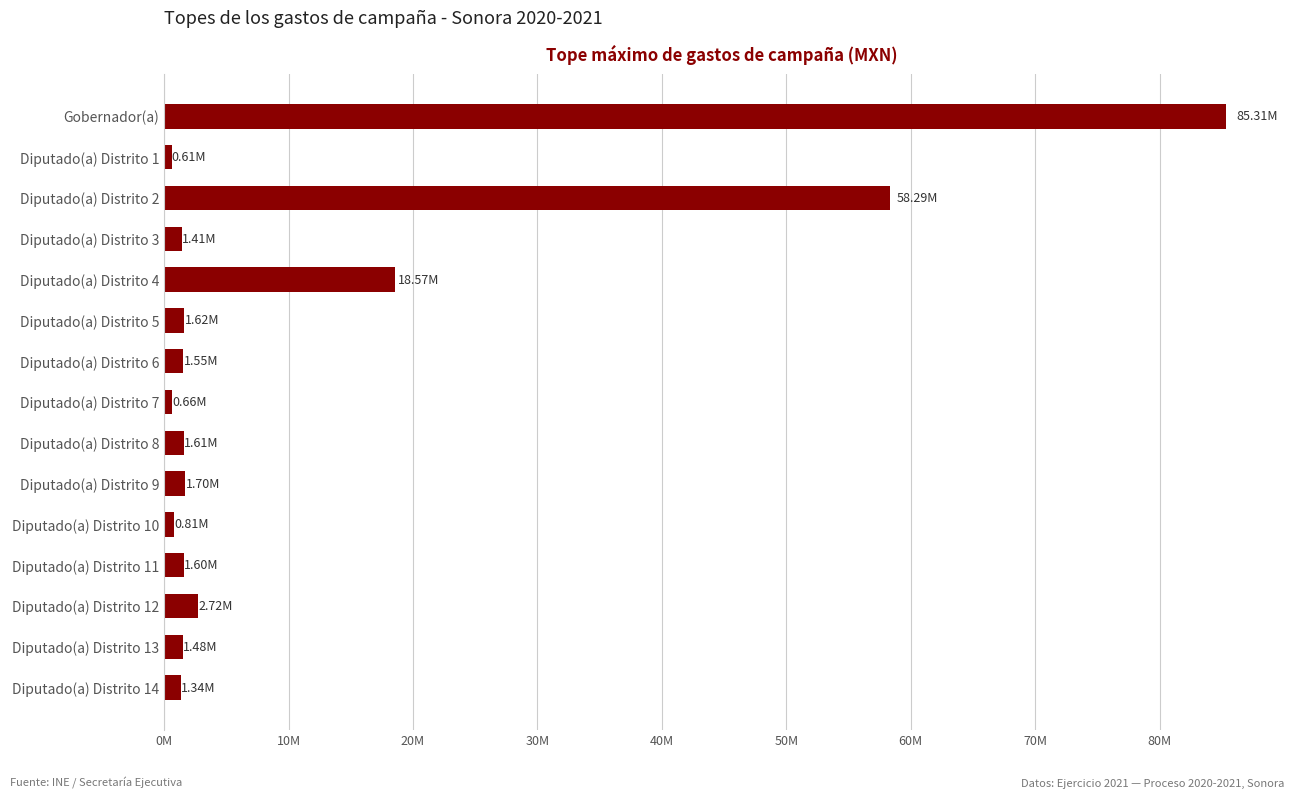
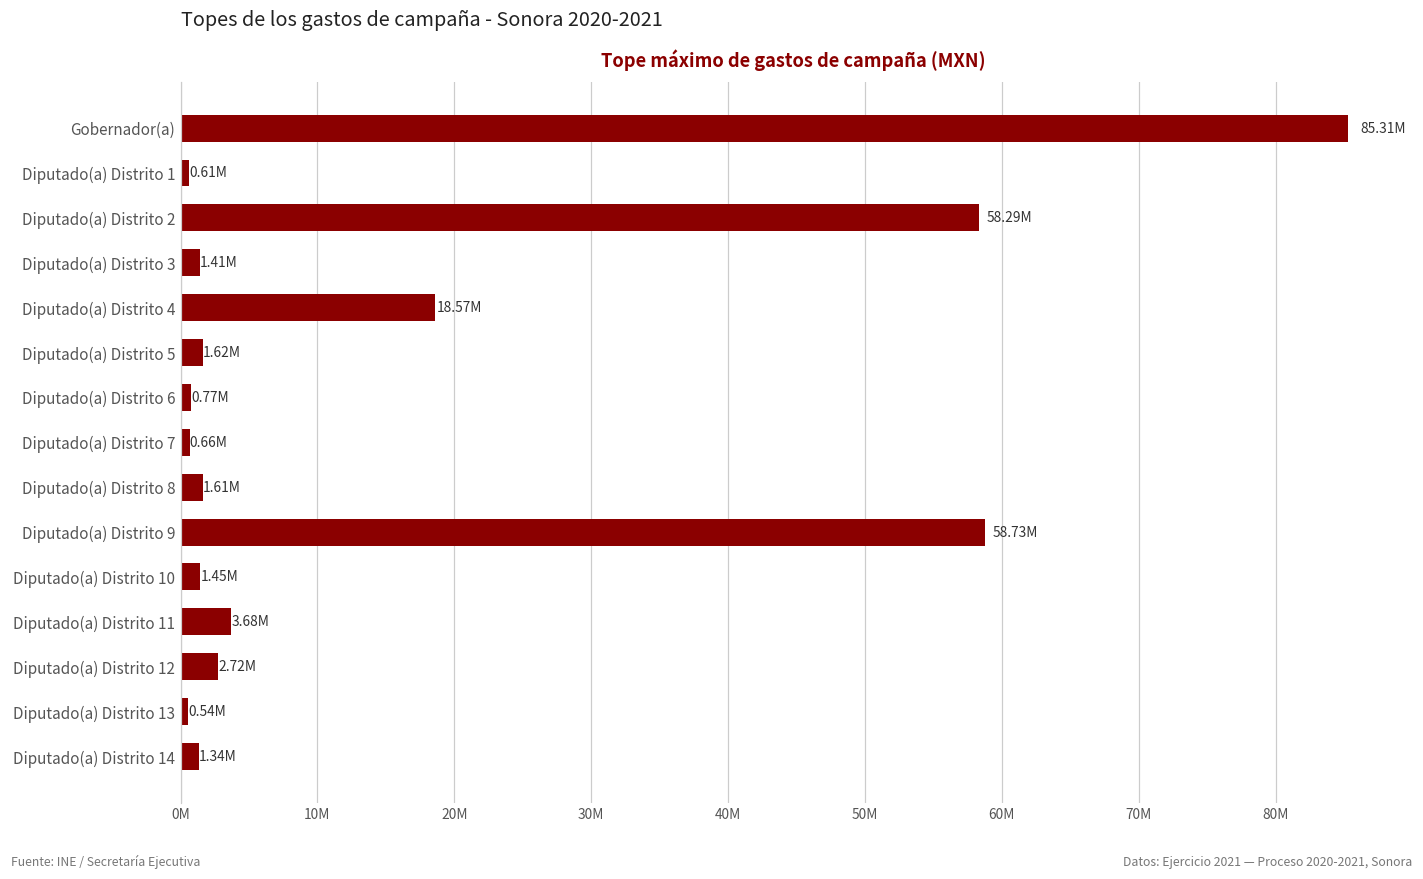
  {
    "Gobernador(a)": "85.31M",
    "Diputado(a) Distrito 1": "0.61M",
    "Diputado(a) Distrito 2": "58.29M",
    "Diputado(a) Distrito 3": "1.41M",
    "Diputado(a) Distrito 4": "18.57M",
    "Diputado(a) Distrito 5": "1.62M",
-   "Diputado(a) Distrito 6": "1.55M",
+   "Diputado(a) Distrito 6": "0.77M",
    "Diputado(a) Distrito 7": "0.66M",
    "Diputado(a) Distrito 8": "1.61M",
-   "Diputado(a) Distrito 9": "1.70M",
-   "Diputado(a) Distrito 10": "0.81M",
-   "Diputado(a) Distrito 11": "1.60M",
+   "Diputado(a) Distrito 9": "58.73M",
+   "Diputado(a) Distrito 10": "1.45M",
+   "Diputado(a) Distrito 11": "3.68M",
    "Diputado(a) Distrito 12": "2.72M",
-   "Diputado(a) Distrito 13": "1.48M",
+   "Diputado(a) Distrito 13": "0.54M",
    "Diputado(a) Distrito 14": "1.34M"
  }
